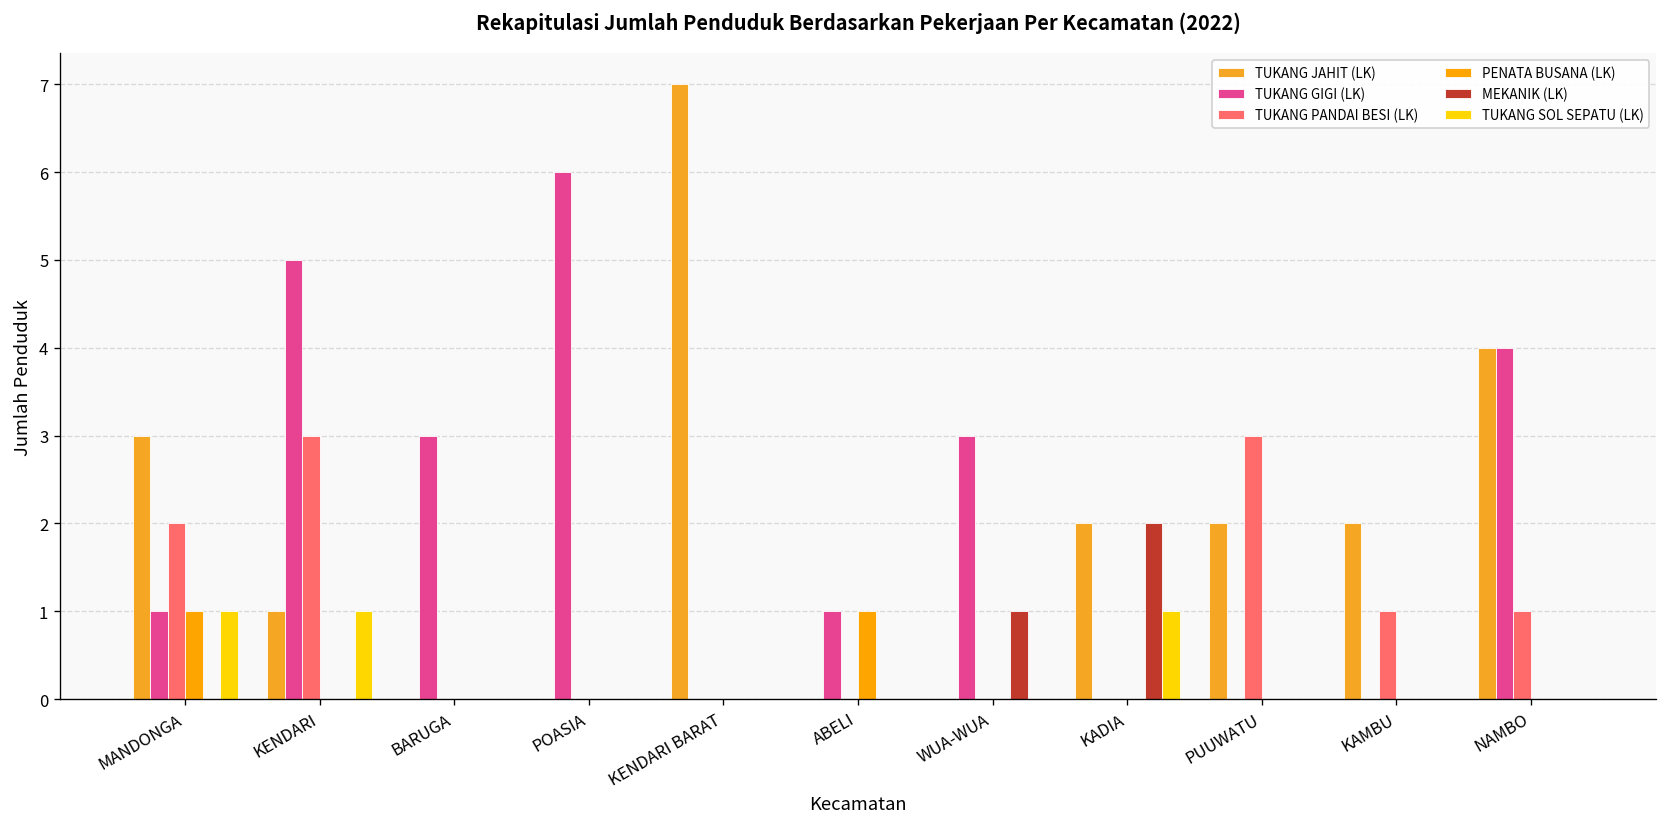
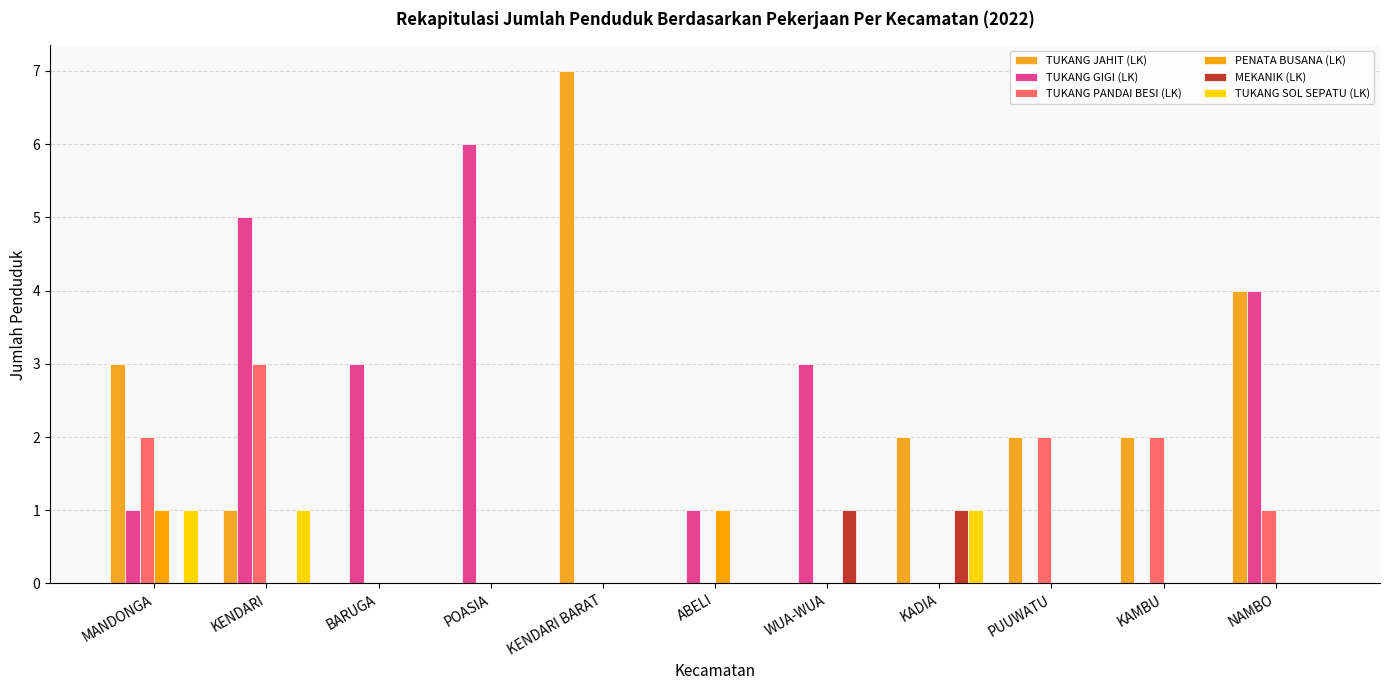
  {
    "TUKANG GIGI (LK)": {
      "MANDONGA": 1,
      "KENDARI": 5,
      "BARUGA": 3,
      "POASIA": 6,
      "KENDARI BARAT": 0,
      "ABELI": 1,
      "WUA-WUA": 3,
      "KADIA": 0,
      "PUUWATU": 0,
      "KAMBU": 0,
      "NAMBO": 4
    },
    "TUKANG PANDAI BESI (LK)": {
      "MANDONGA": 2,
      "KENDARI": 3,
      "BARUGA": 0,
      "POASIA": 0,
      "KENDARI BARAT": 0,
      "ABELI": 0,
      "WUA-WUA": 0,
      "KADIA": 0,
-     "PUUWATU": 3,
-     "KAMBU": 1,
+     "PUUWATU": 2,
+     "KAMBU": 2,
      "NAMBO": 1
    },
    "MEKANIK (LK)": {
      "MANDONGA": 0,
      "KENDARI": 0,
      "BARUGA": 0,
      "POASIA": 0,
      "KENDARI BARAT": 0,
      "ABELI": 0,
      "WUA-WUA": 1,
-     "KADIA": 2,
+     "KADIA": 1,
      "PUUWATU": 0,
      "KAMBU": 0,
      "NAMBO": 0
    }
  }
